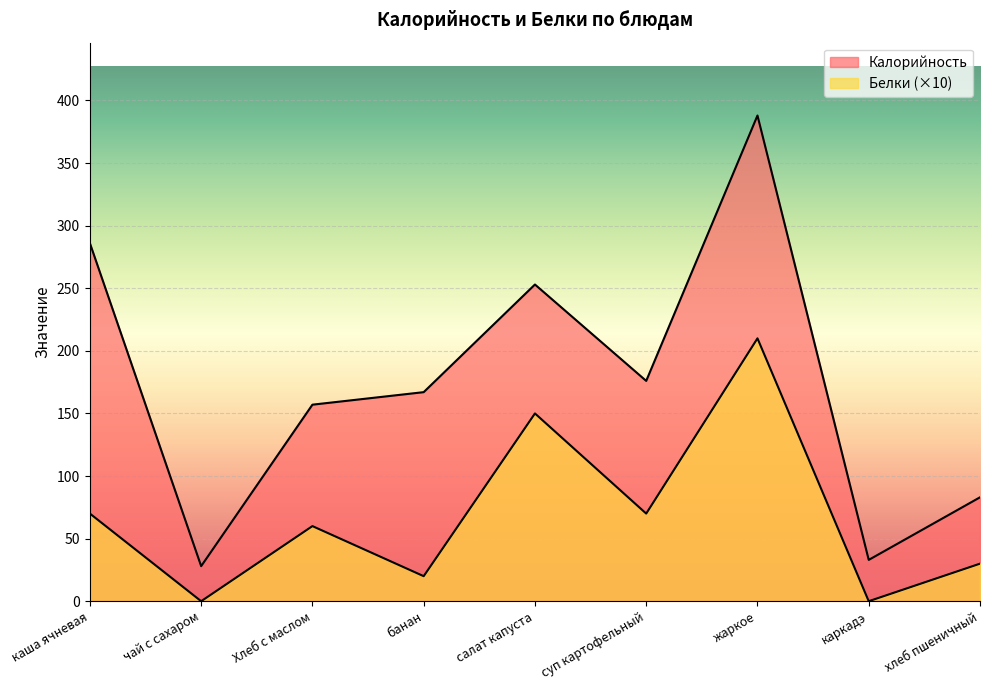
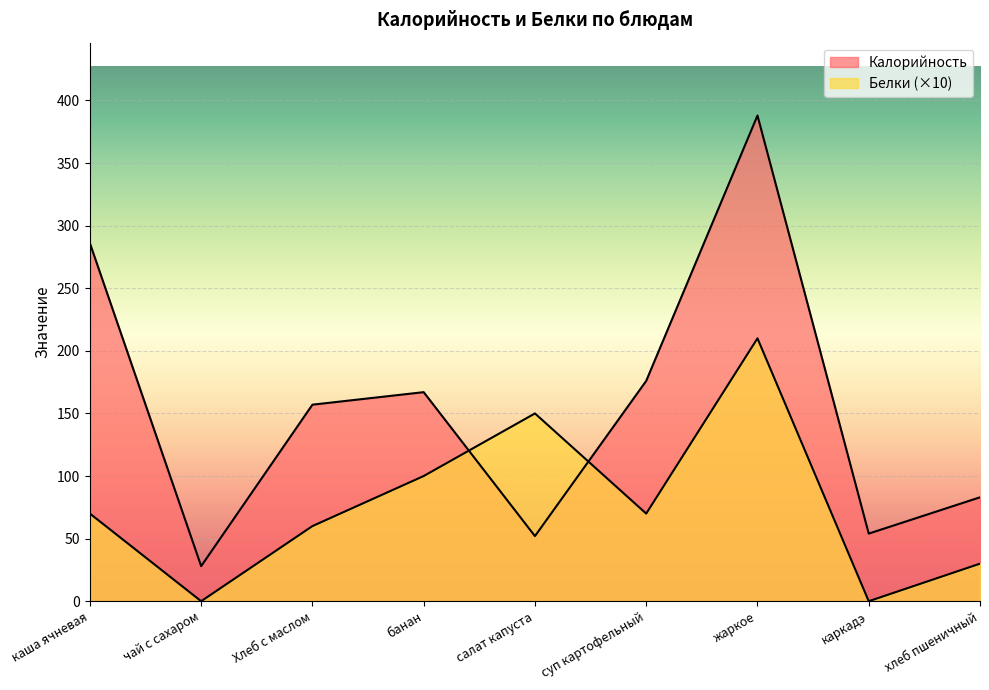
  {
    "Калорийность": {
      "каша ячневая": 286,
      "чай с сахаром": 28,
      "Хлеб с маслом": 157,
      "банан": 167,
-     "салат капуста": 253,
+     "салат капуста": 52,
      "суп картофельный": 176,
      "жаркое": 388,
-     "каркадэ": 33,
+     "каркадэ": 54,
      "хлеб пшеничный": 83
    },
    "Белки (×10)": {
      "каша ячневая": 70,
      "чай с сахаром": 0,
      "Хлеб с маслом": 60,
-     "банан": 20,
+     "банан": 100,
      "салат капуста": 150,
      "суп картофельный": 70,
      "жаркое": 210,
      "каркадэ": 0,
      "хлеб пшеничный": 30
    }
  }
